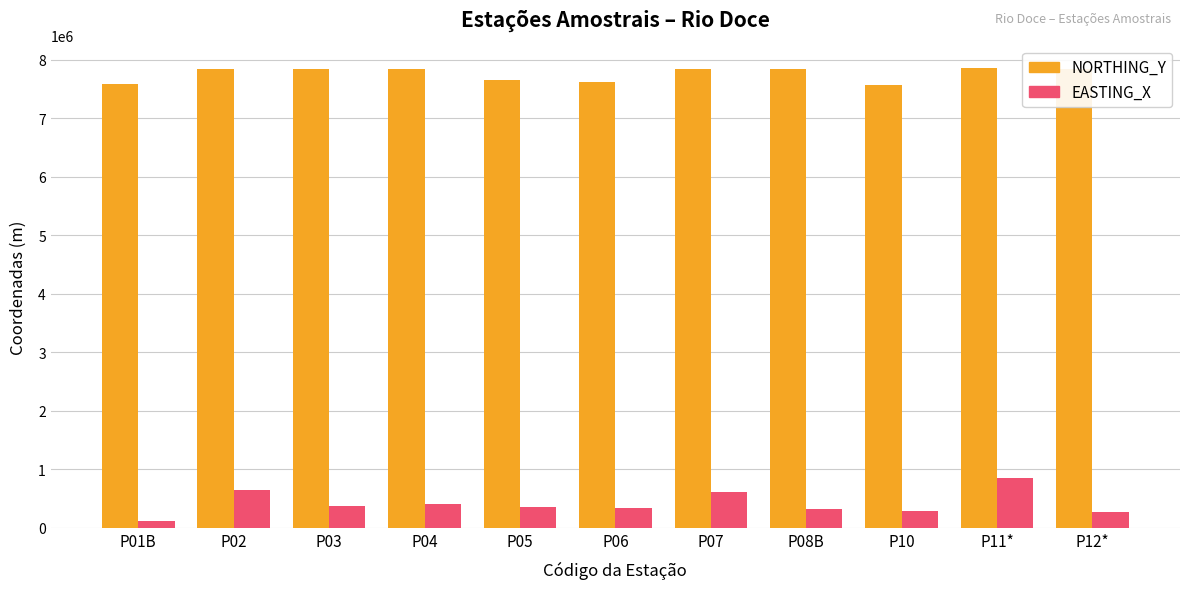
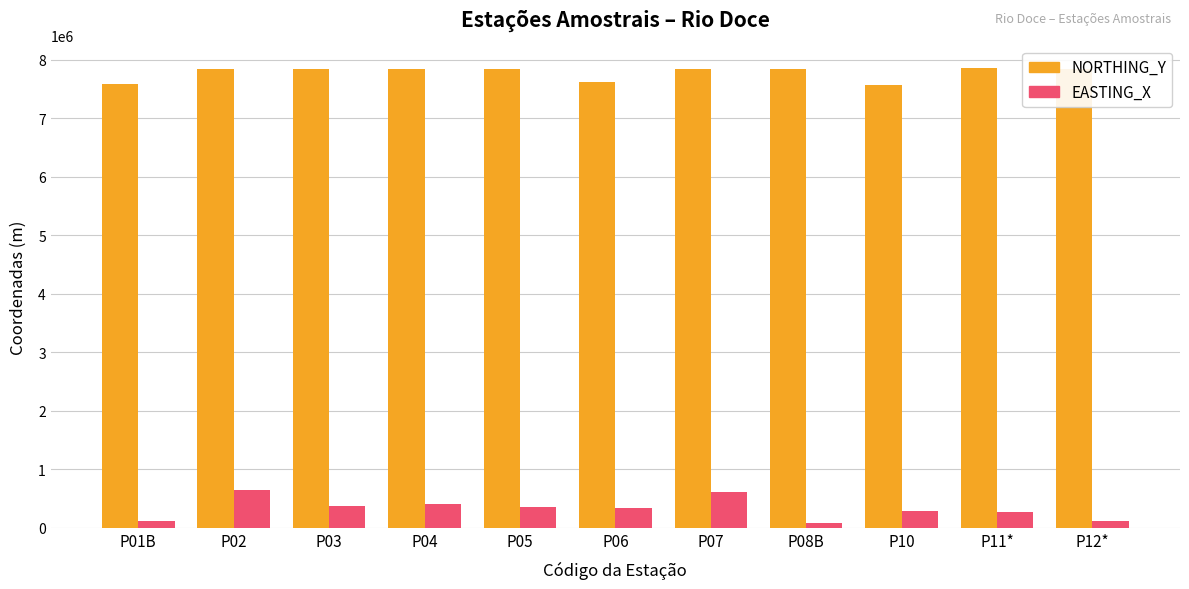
  {
    "NORTHING_Y": {
      "P01B": 7600000,
      "P02": 7800000,
      "P03": 7800000,
      "P04": 7800000,
-     "P05": 7700000,
+     "P05": 7800000,
      "P06": 7600000,
      "P07": 7900000,
      "P08B": 7800000,
      "P10": 7600000,
      "P11*": 7900000
    },
    "EASTING_X": {
      "P01B": 100000,
      "P02": 600000,
      "P03": 400000,
      "P04": 400000,
      "P05": 400000,
      "P06": 300000,
      "P07": 600000,
-     "P08B": 300000,
+     "P08B": 100000,
      "P10": 300000,
-     "P11*": 900000,
-     "P12*": 300000
+     "P11*": 300000,
+     "P12*": 100000
    }
  }
